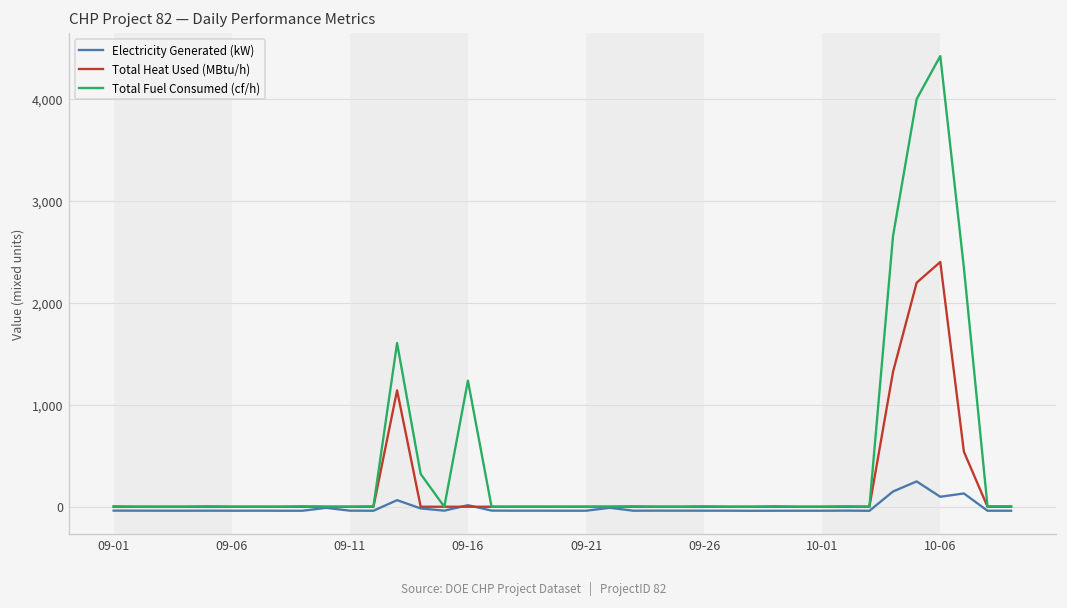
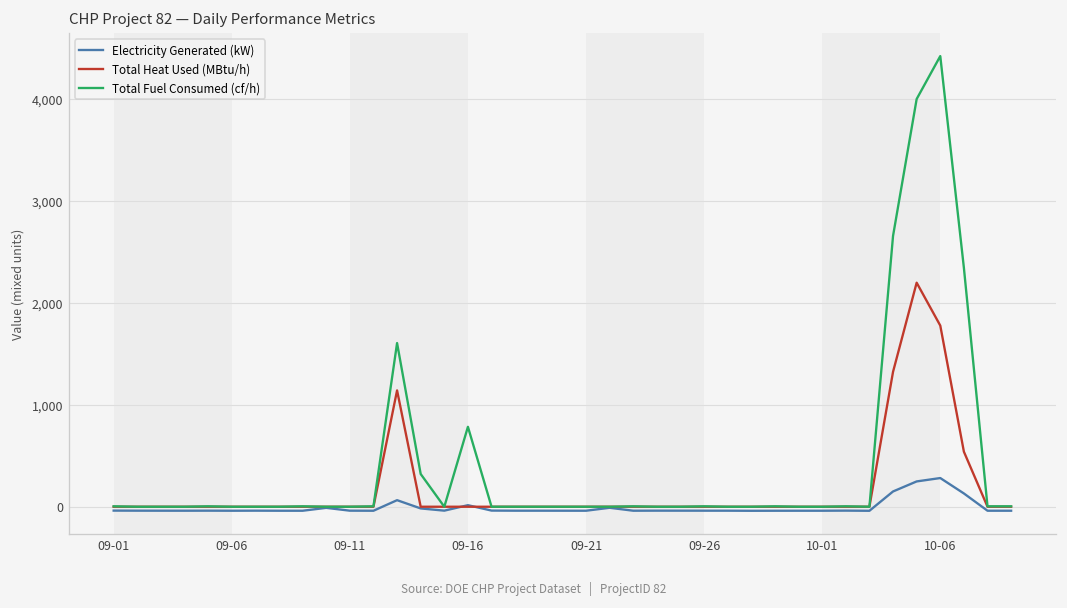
  {
    "Electricity Generated (kW)": {
      "09-01": "0",
      "09-06": "0",
      "09-11": "0",
      "09-21": "0",
      "09-26": "0",
      "10-01": "0",
-     "10-06": "100"
+     "10-06": "300"
    },
    "Total Heat Used (MBtu/h)": {
-     "10-06": "2,400"
+     "10-06": "1,800"
    },
    "Total Fuel Consumed (cf/h)": {
-     "09-16": "1,200",
+     "09-16": "800",
      "10-06": "4,400"
    }
  }
